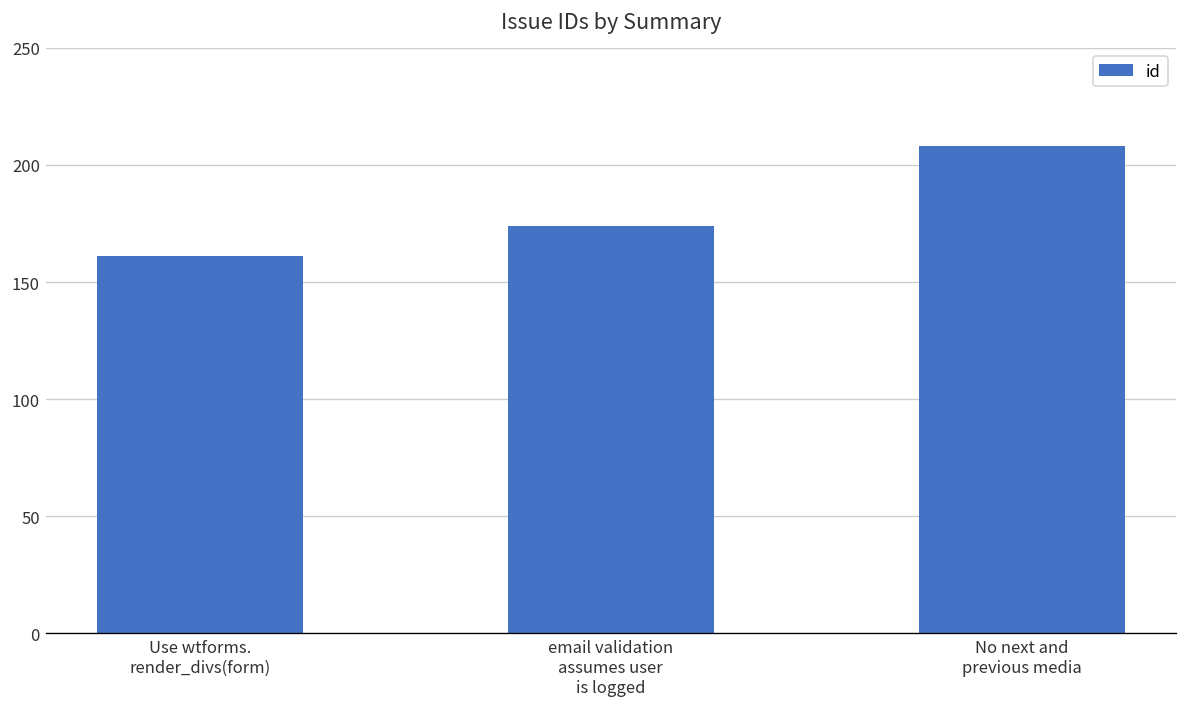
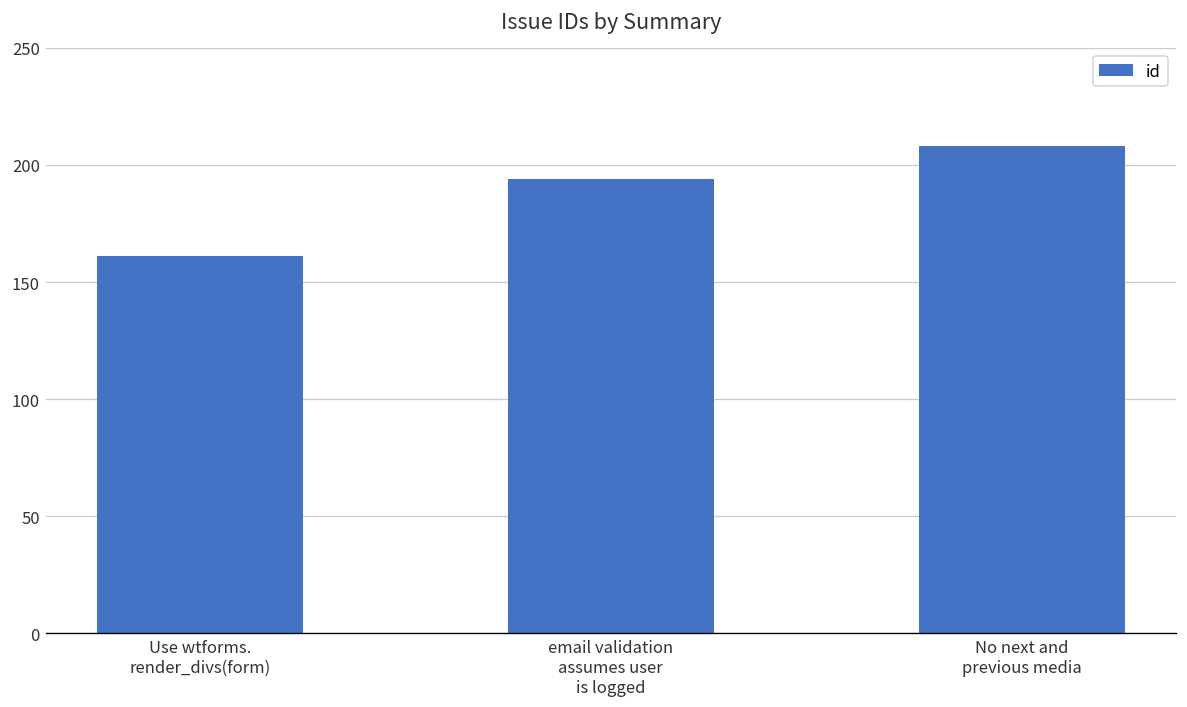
  {
    "Use wtforms. render_divs(form)": 161,
-   "email validation assumes user is logged": 174,
+   "email validation assumes user is logged": 194,
    "No next and previous media": 208
  }
